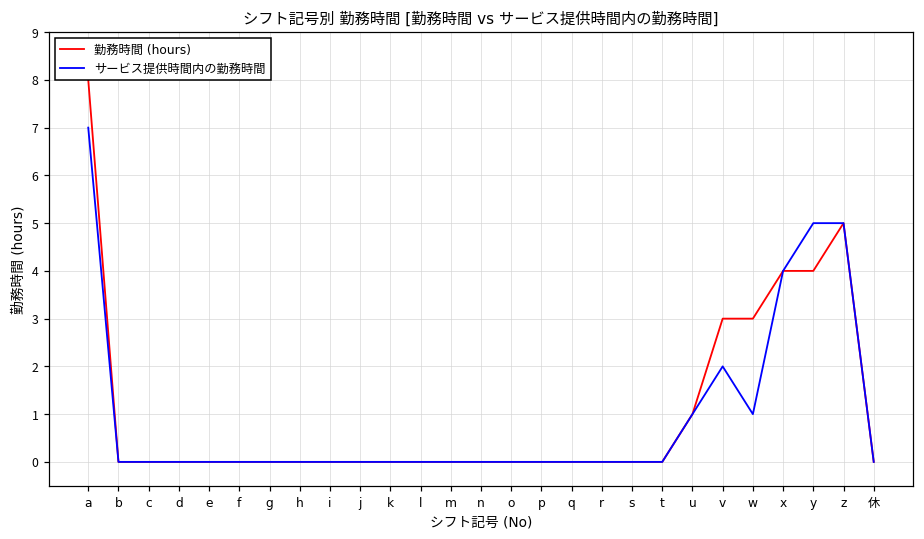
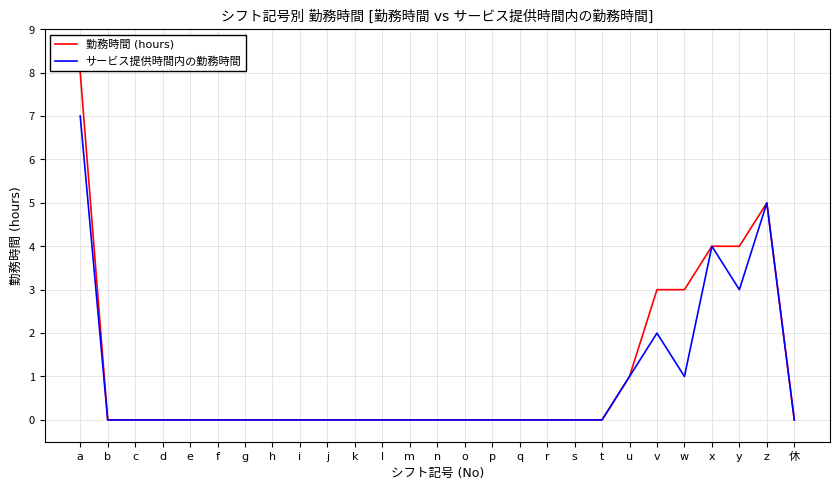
  {
    "勤務時間 (hours)": {
      "a": 8,
      "v": 3,
      "w": 3,
      "y": 4
    },
    "サービス提供時間内の勤務時間": {
      "a": 7,
      "v": 2,
      "w": 1,
-     "y": 5
+     "y": 3
    }
  }
